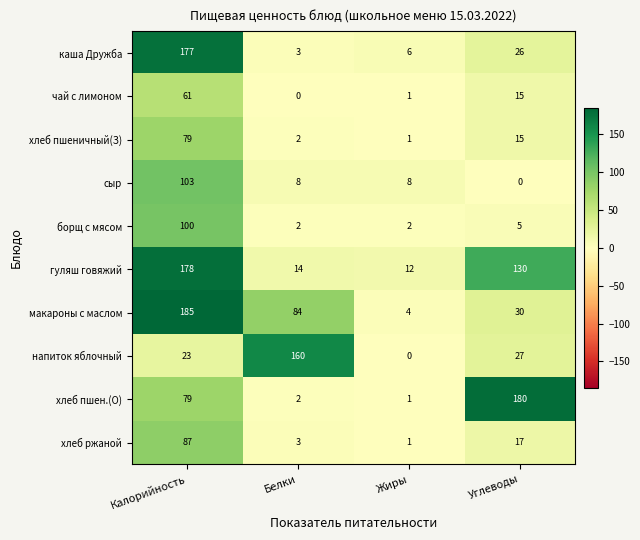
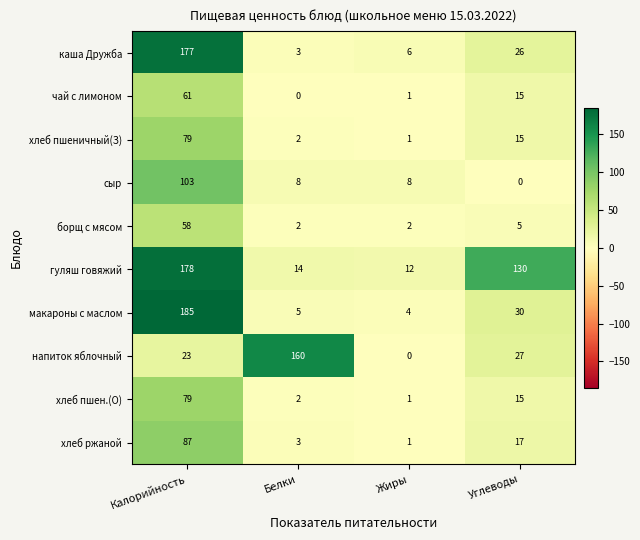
  {
    "каша Дружба": {
      "Калорийность": 177,
      "Белки": 3,
      "Жиры": 6,
      "Углеводы": 26
    },
    "чай с лимоном": {
      "Калорийность": 61,
      "Белки": 0,
      "Жиры": 1,
      "Углеводы": 15
    },
    "хлеб пшеничный(З)": {
      "Калорийность": 79,
      "Белки": 2,
      "Жиры": 1,
      "Углеводы": 15
    },
    "сыр": {
      "Калорийность": 103,
      "Белки": 8,
      "Жиры": 8,
      "Углеводы": 0
    },
    "борщ с мясом": {
-     "Калорийность": 100,
+     "Калорийность": 58,
      "Белки": 2,
      "Жиры": 2,
      "Углеводы": 5
    },
    "гуляш говяжий": {
      "Калорийность": 178,
      "Белки": 14,
      "Жиры": 12,
      "Углеводы": 130
    },
    "макароны с маслом": {
      "Калорийность": 185,
-     "Белки": 84,
+     "Белки": 5,
      "Жиры": 4,
      "Углеводы": 30
    },
    "напиток яблочный": {
      "Калорийность": 23,
      "Белки": 160,
      "Жиры": 0,
      "Углеводы": 27
    },
    "хлеб пшен.(О)": {
      "Калорийность": 79,
      "Белки": 2,
      "Жиры": 1,
-     "Углеводы": 180
+     "Углеводы": 15
    },
    "хлеб ржаной": {
      "Калорийность": 87,
      "Белки": 3,
      "Жиры": 1,
      "Углеводы": 17
    }
  }
